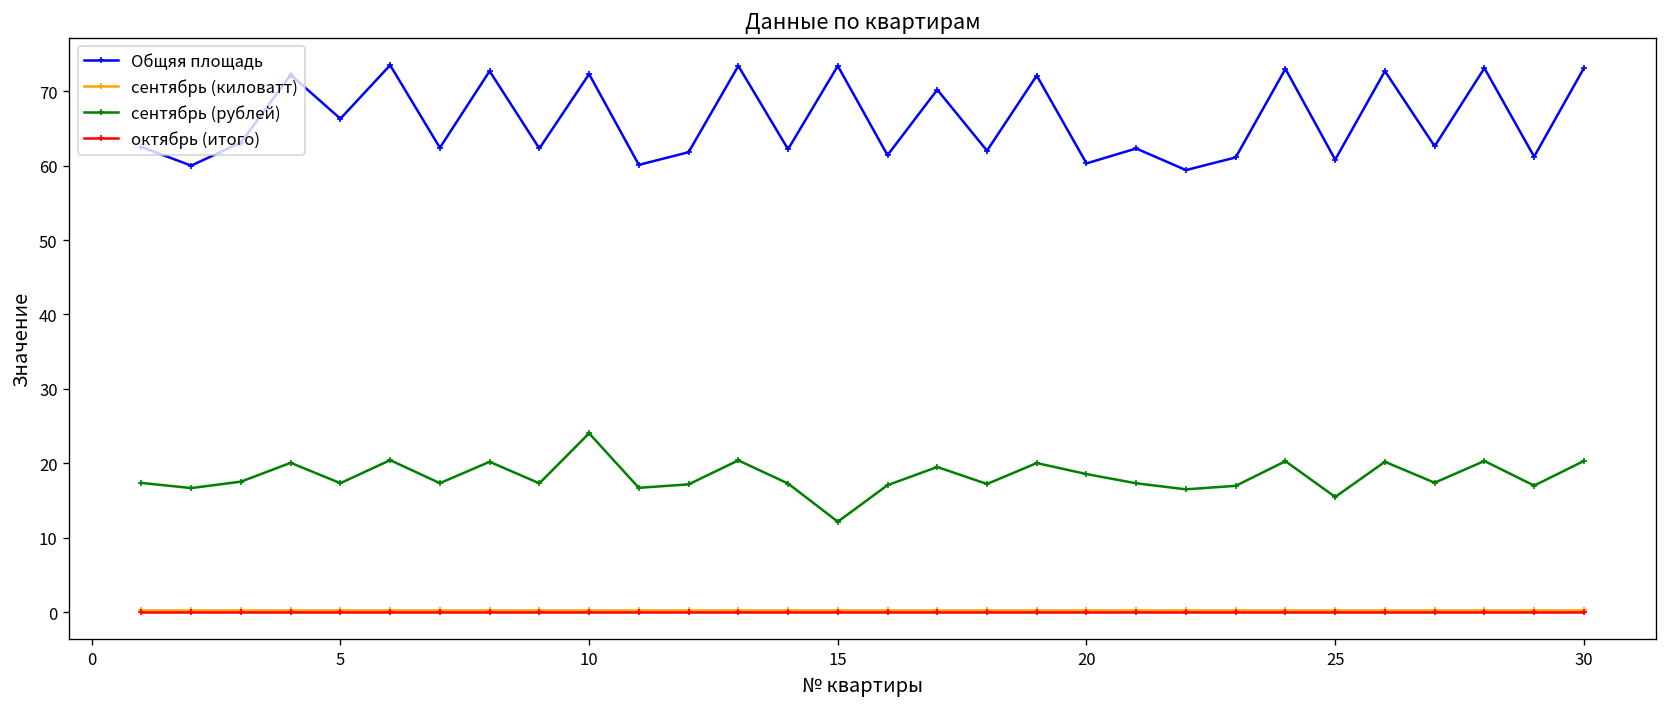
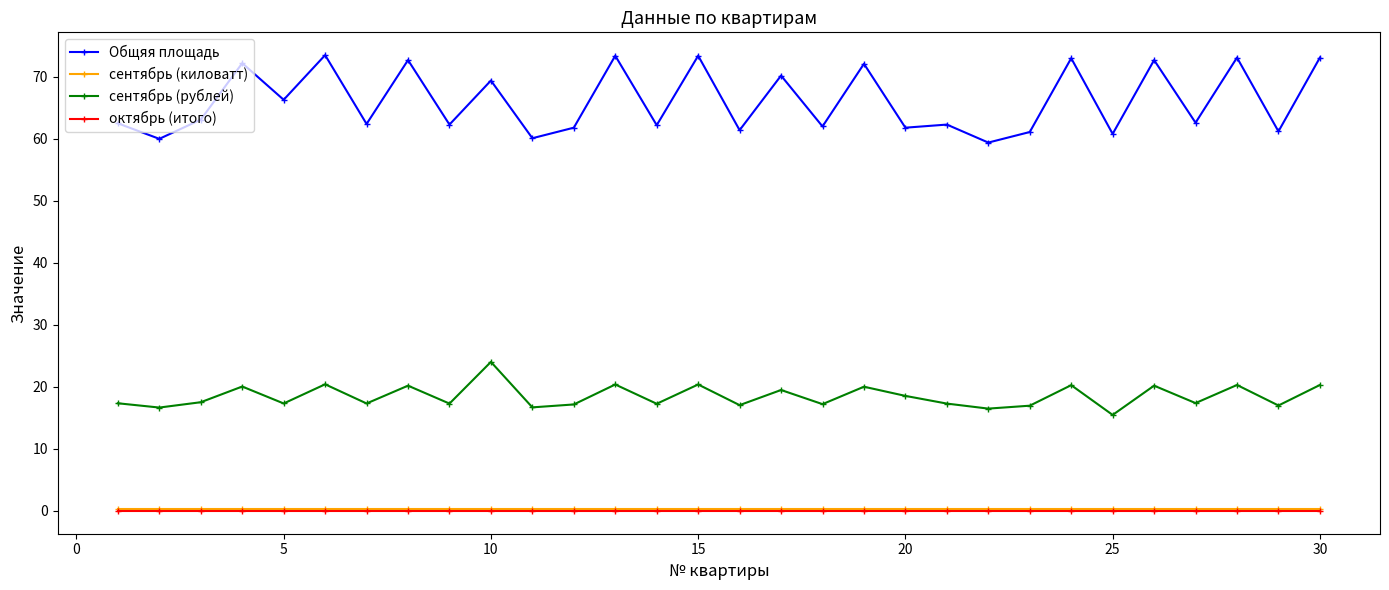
  {
    "Общяя площадь": {
      "5": 66,
-     "10": 72,
+     "10": 69,
      "15": 73,
-     "20": 60,
+     "20": 62,
      "25": 61,
      "30": 73
    },
    "сентябрь (рублей)": {
      "5": 17,
      "10": 24,
-     "15": 12,
+     "15": 20,
      "20": 19,
      "25": 15,
      "30": 20
    }
  }
